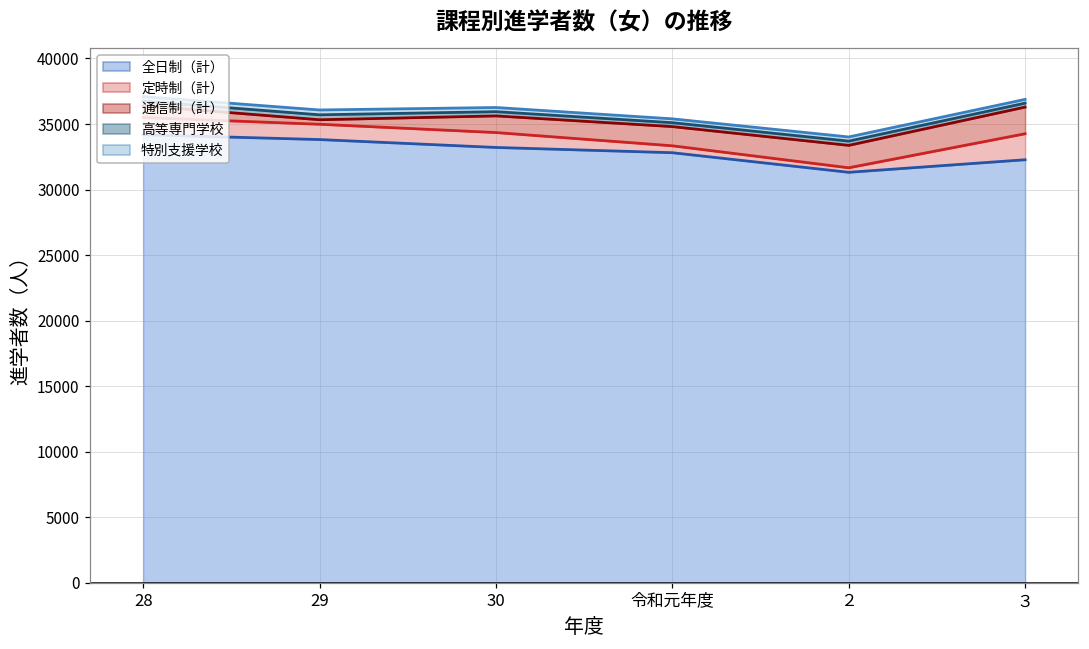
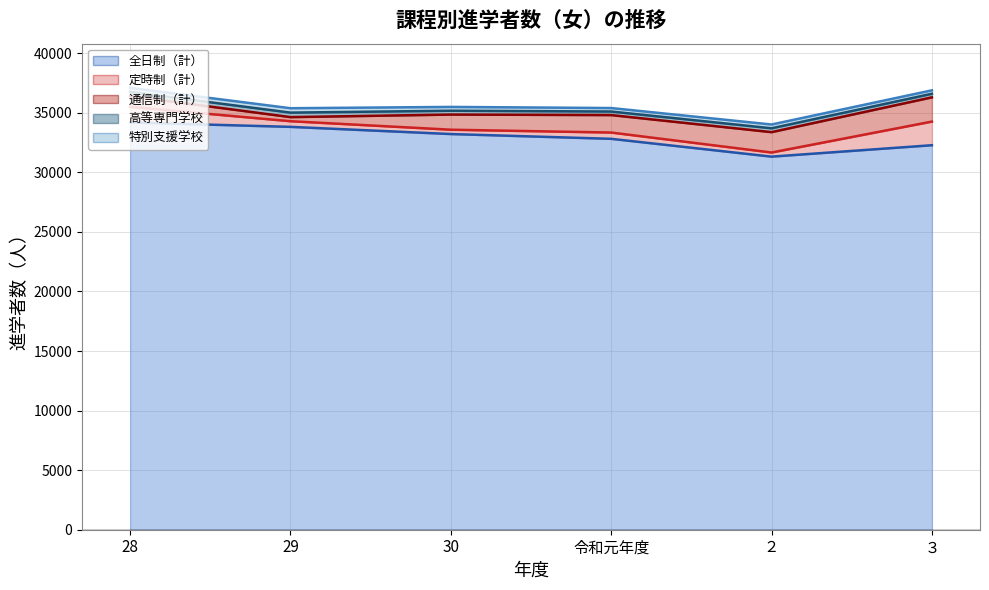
  {
    "定時制（計）": {
-     "29": 1200,
-     "30": 1100,
+     "29": 500,
+     "30": 400,
      "令和元年度": 500,
      "２": 300,
      "３": 2000
    },
    "通信制（計）": {
      "29": 300,
      "30": 1300,
      "令和元年度": 1500,
      "２": 1700,
      "３": 2000
    },
    "高等専門学校": {
      "29": 400,
      "30": 300,
      "令和元年度": 300,
      "２": 300,
      "３": 300
    }
  }
